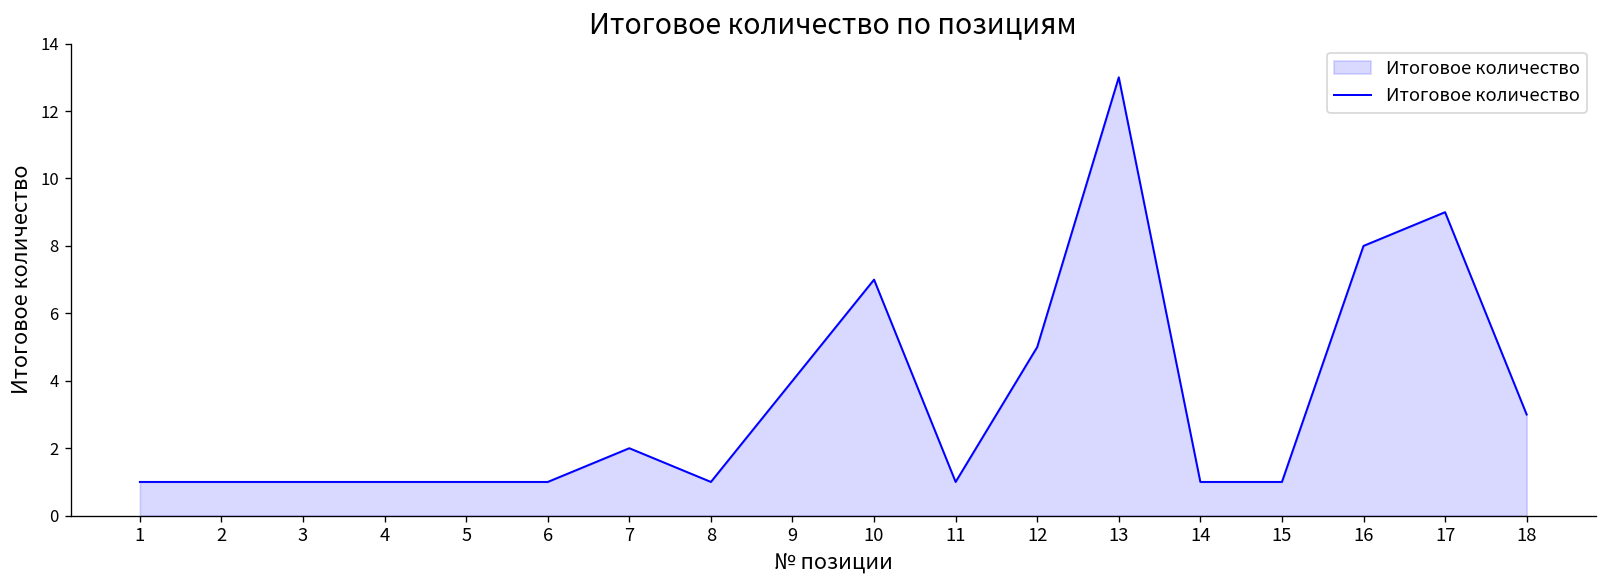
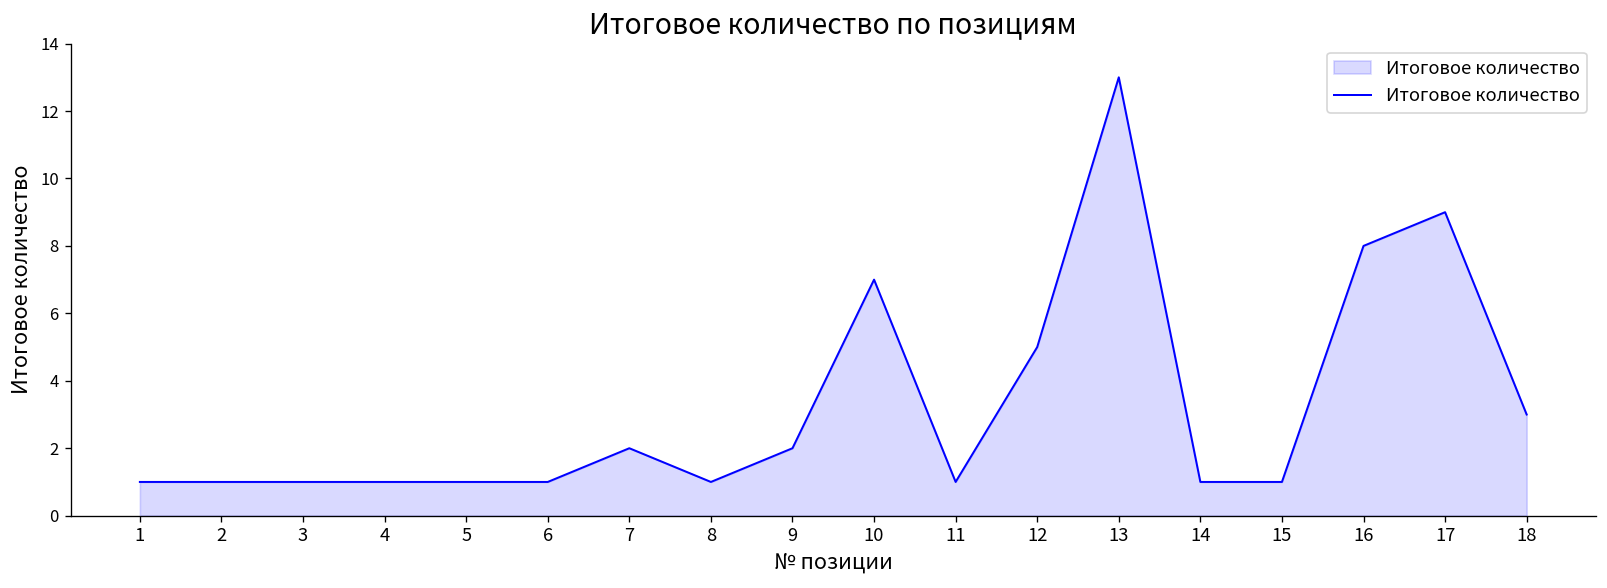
  {
    "1": 1,
    "2": 1,
    "3": 1,
    "4": 1,
    "5": 1,
    "6": 1,
    "7": 2,
    "8": 1,
-   "9": 4,
+   "9": 2,
    "10": 7,
    "11": 1,
    "12": 5,
    "13": 13,
    "14": 1,
    "15": 1,
    "16": 8,
    "17": 9,
    "18": 3
  }
